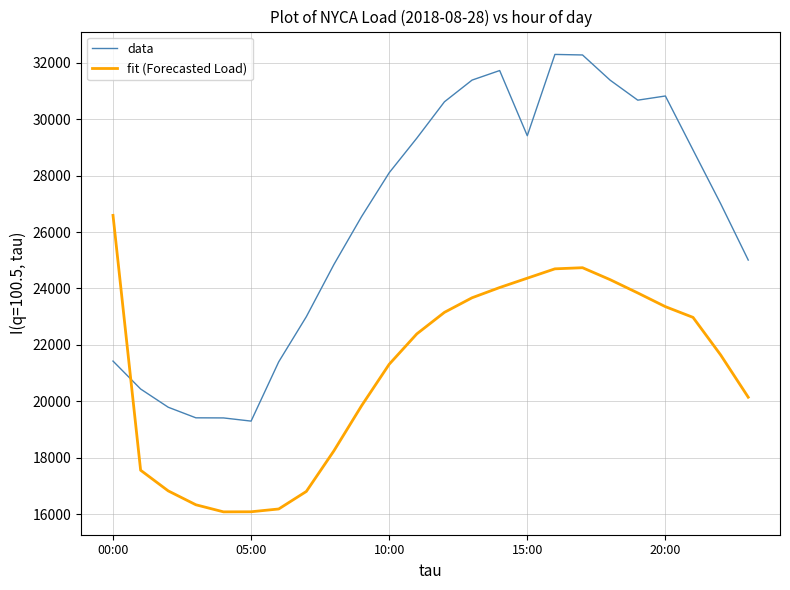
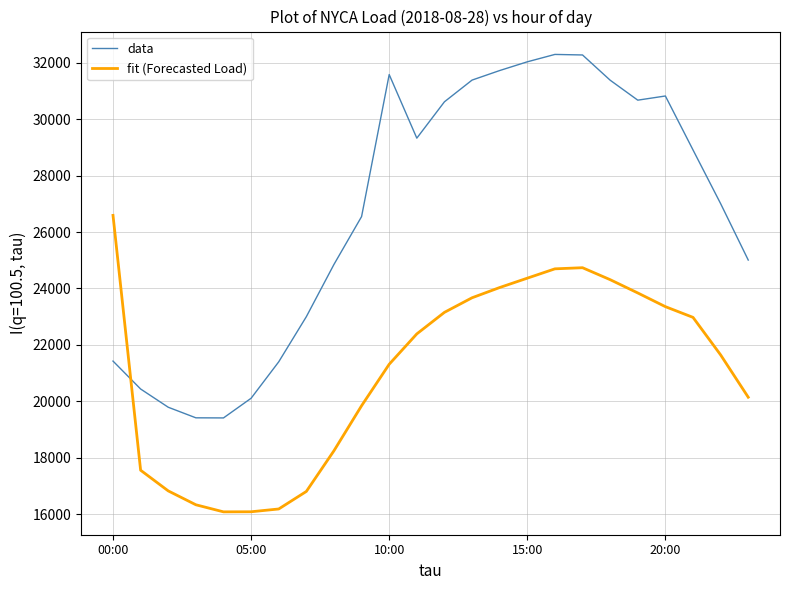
  {
    "data": {
      "00:00": 21400,
-     "05:00": 19300,
-     "10:00": 28100,
-     "15:00": 29400,
+     "05:00": 20100,
+     "10:00": 31600,
+     "15:00": 32000,
      "20:00": 30800
    },
    "fit (Forecasted Load)": {
      "00:00": 26600,
      "05:00": 16100,
      "10:00": 21300,
      "15:00": 24400,
      "20:00": 23400
    }
  }
